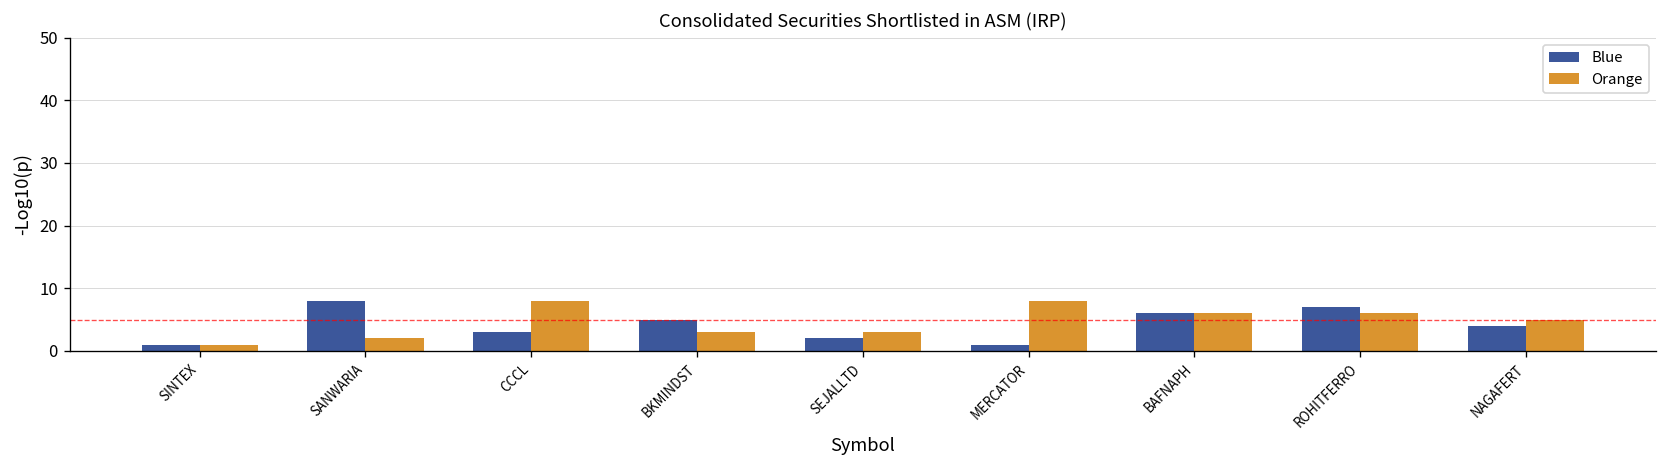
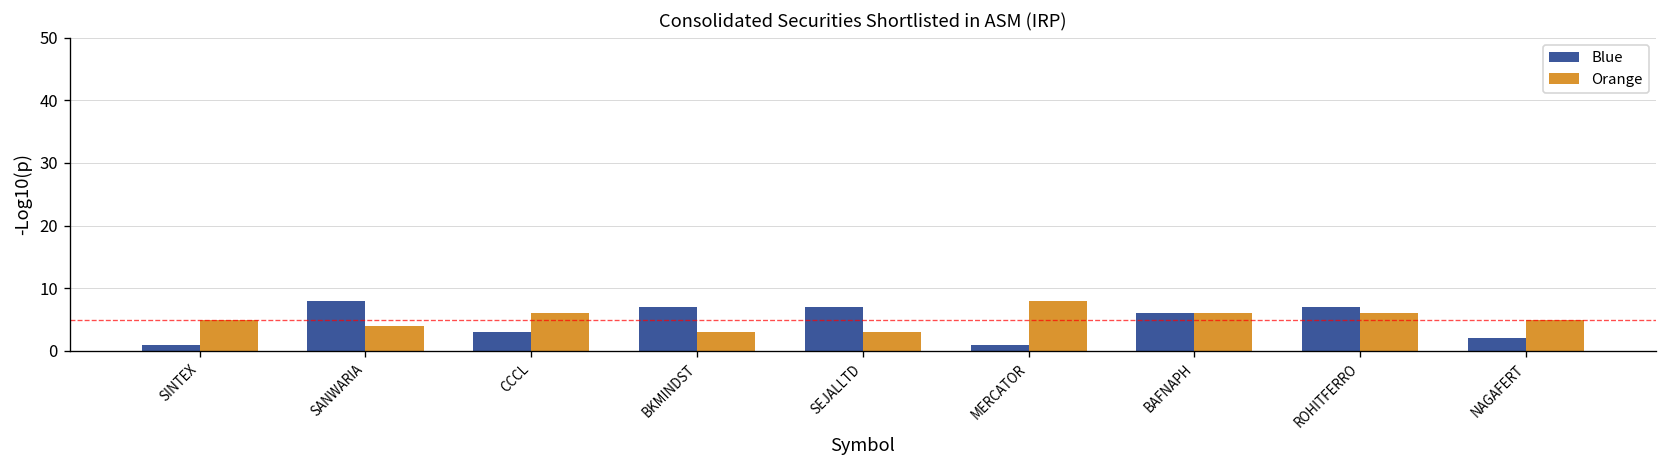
  {
    "Blue": {
      "SINTEX": 1,
      "SANWARIA": 8,
      "CCCL": 3,
-     "BKMINDST": 5,
-     "SEJALLTD": 2,
+     "BKMINDST": 7,
+     "SEJALLTD": 7,
      "MERCATOR": 1,
      "BAFNAPH": 6,
      "ROHITFERRO": 7,
-     "NAGAFERT": 4
+     "NAGAFERT": 2
    },
    "Orange": {
-     "SINTEX": 1,
-     "SANWARIA": 2,
-     "CCCL": 8,
+     "SINTEX": 5,
+     "SANWARIA": 4,
+     "CCCL": 6,
      "BKMINDST": 3,
      "SEJALLTD": 3,
      "MERCATOR": 8,
      "BAFNAPH": 6,
      "ROHITFERRO": 6,
      "NAGAFERT": 5
    }
  }
